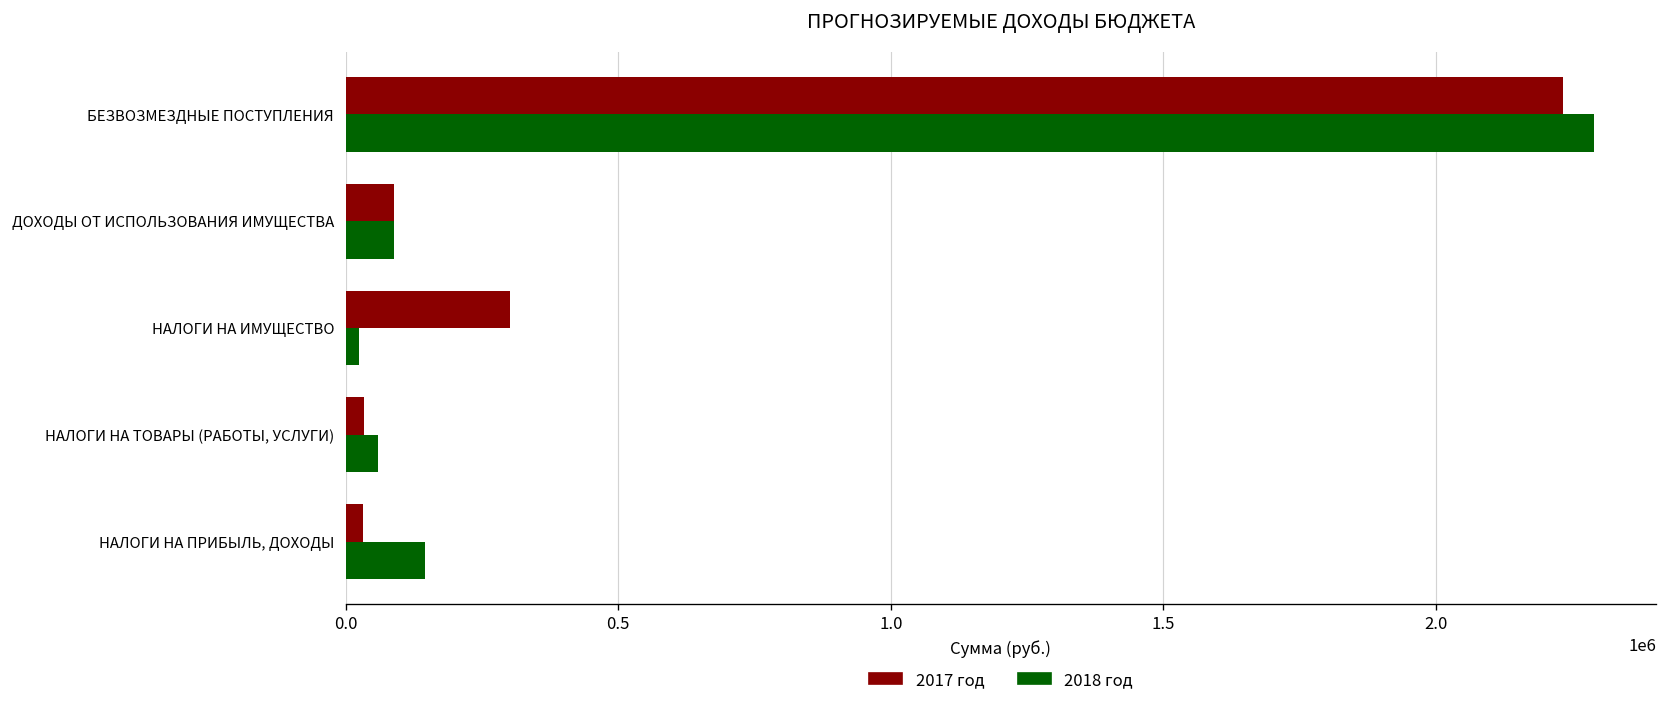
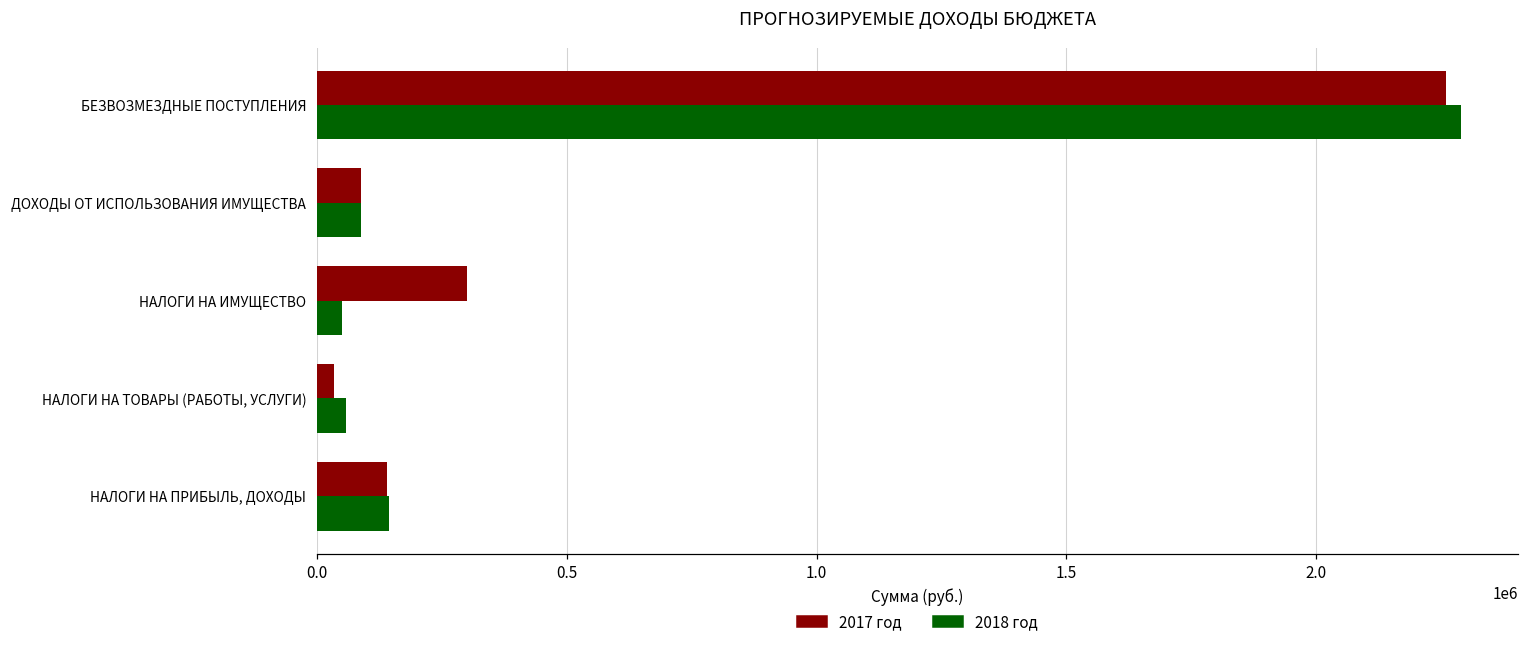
  {
    "2017 год": {
-     "БЕЗВОЗМЕЗДНЫЕ ПОСТУПЛЕНИЯ": 2230000,
+     "БЕЗВОЗМЕЗДНЫЕ ПОСТУПЛЕНИЯ": 2260000,
      "ДОХОДЫ ОТ ИСПОЛЬЗОВАНИЯ ИМУЩЕСТВА": 90000,
      "НАЛОГИ НА ИМУЩЕСТВО": 300000,
      "НАЛОГИ НА ТОВАРЫ (РАБОТЫ, УСЛУГИ)": 30000,
-     "НАЛОГИ НА ПРИБЫЛЬ, ДОХОДЫ": 30000
+     "НАЛОГИ НА ПРИБЫЛЬ, ДОХОДЫ": 140000
    },
    "2018 год": {
      "БЕЗВОЗМЕЗДНЫЕ ПОСТУПЛЕНИЯ": 2290000,
      "ДОХОДЫ ОТ ИСПОЛЬЗОВАНИЯ ИМУЩЕСТВА": 90000,
-     "НАЛОГИ НА ИМУЩЕСТВО": 20000,
+     "НАЛОГИ НА ИМУЩЕСТВО": 50000,
      "НАЛОГИ НА ТОВАРЫ (РАБОТЫ, УСЛУГИ)": 60000,
      "НАЛОГИ НА ПРИБЫЛЬ, ДОХОДЫ": 150000
    }
  }
